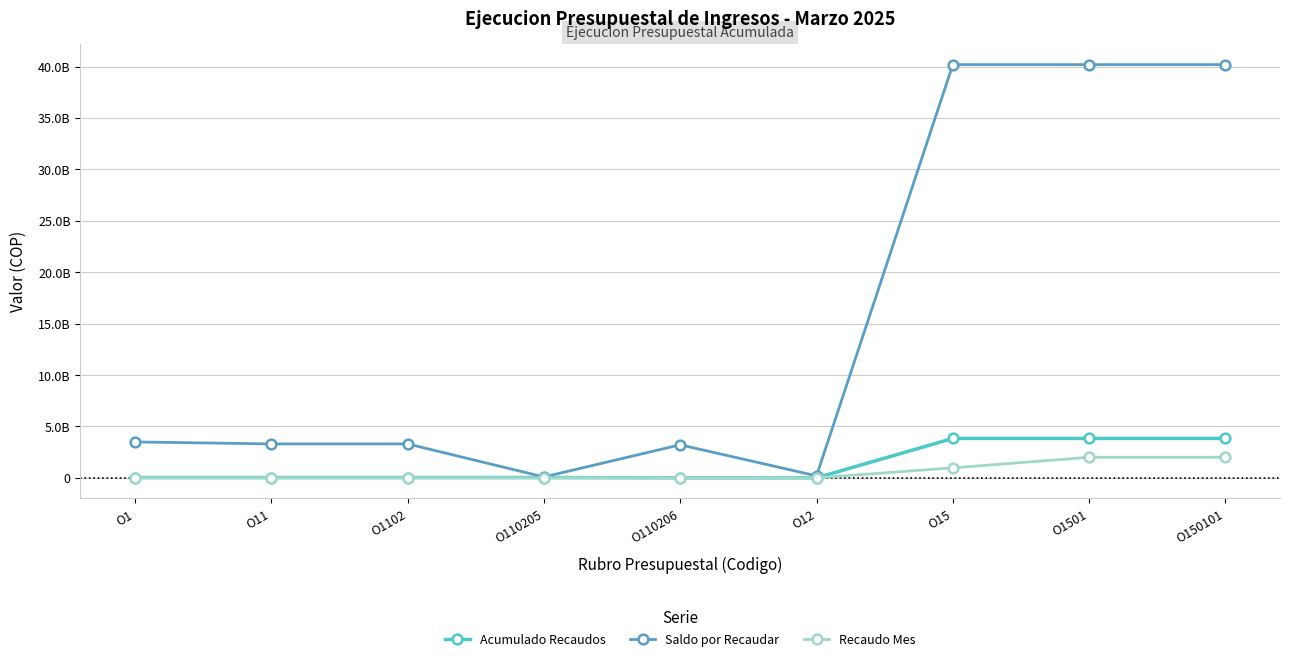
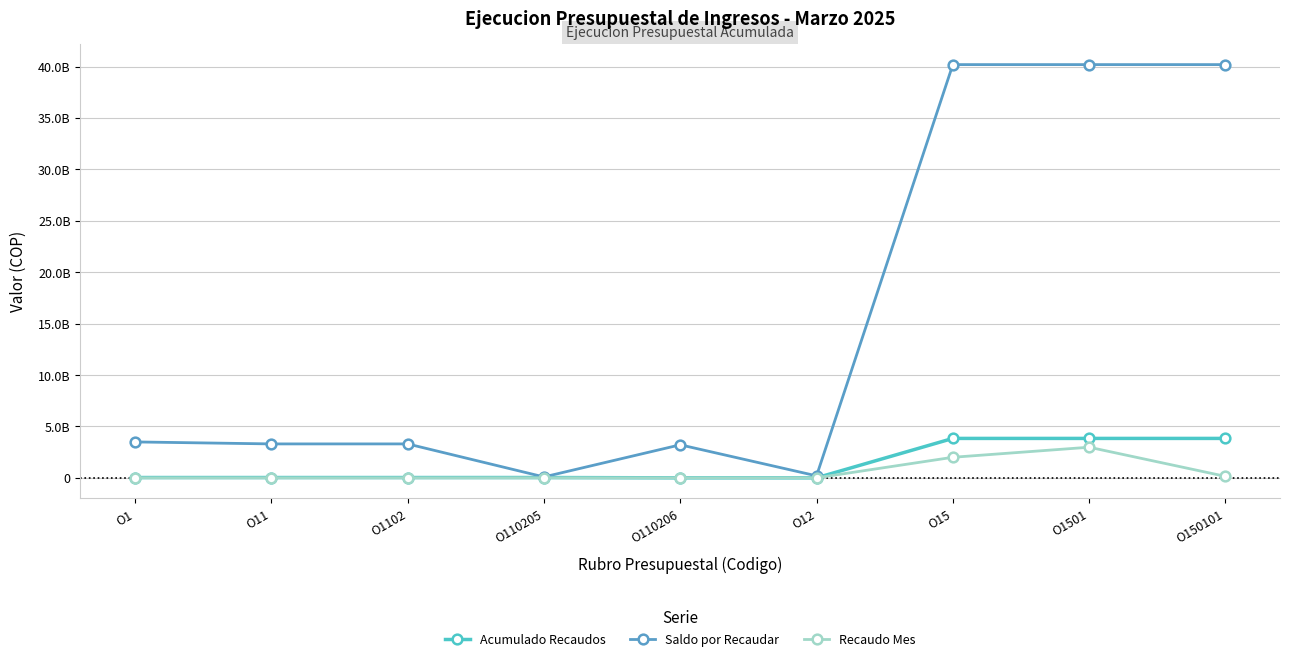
  {
    "Recaudo Mes": {
-     "O15": 1000000000,
-     "O1501": 2000000000,
-     "O150101": 2000000000
+     "O15": 2000000000,
+     "O1501": 3000000000,
+     "O150101": 100000000
    }
  }
